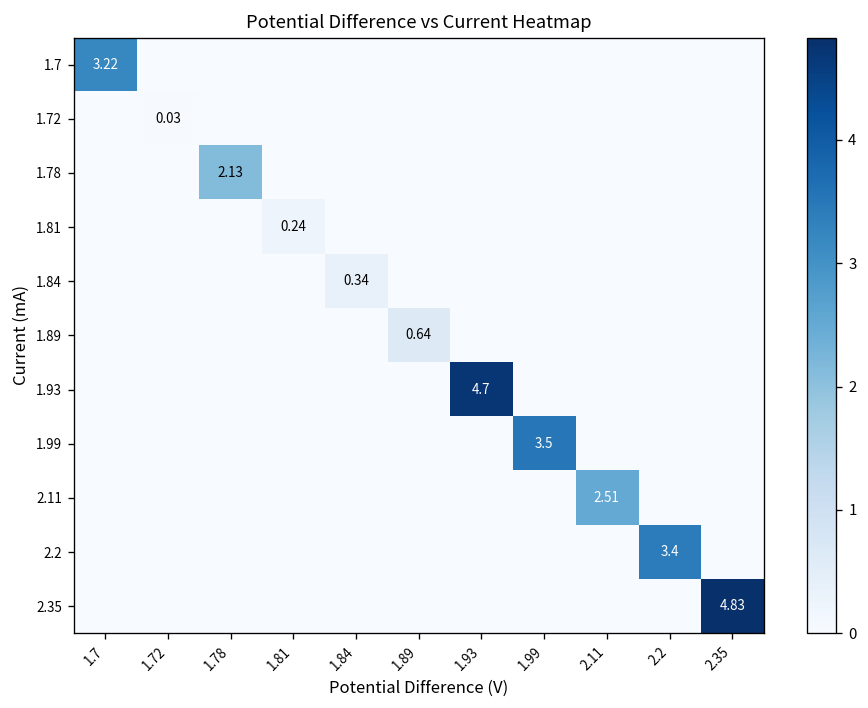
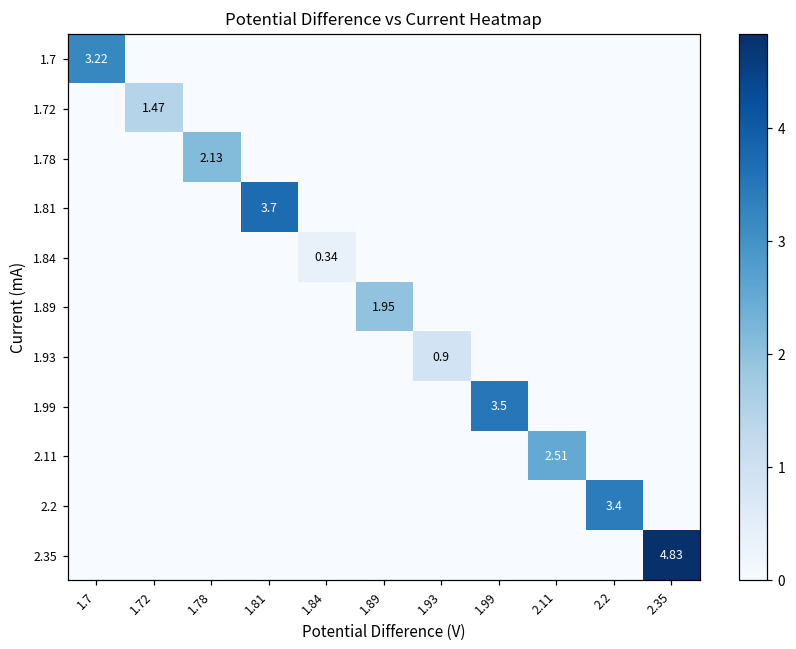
  {
    "1.7": {
      "1.7": 3.22
    },
    "1.72": {
-     "1.72": 0.03
+     "1.72": 1.47
    },
    "1.78": {
      "1.78": 2.13
    },
    "1.81": {
-     "1.81": 0.24
+     "1.81": 3.7
    },
    "1.84": {
      "1.84": 0.34
    },
    "1.89": {
-     "1.89": 0.64
+     "1.89": 1.95
    },
    "1.93": {
-     "1.93": 4.7
+     "1.93": 0.9
    },
    "1.99": {
      "1.99": 3.5
    },
    "2.11": {
      "2.11": 2.51
    },
    "2.2": {
      "2.2": 3.4
    },
    "2.35": {
      "2.35": 4.83
    }
  }
